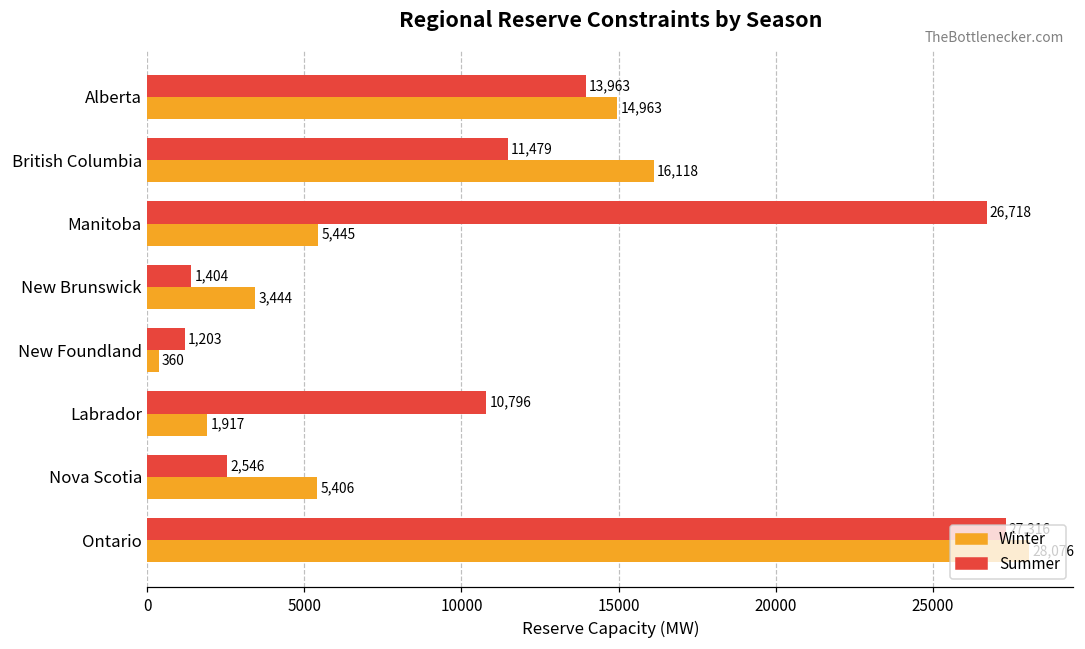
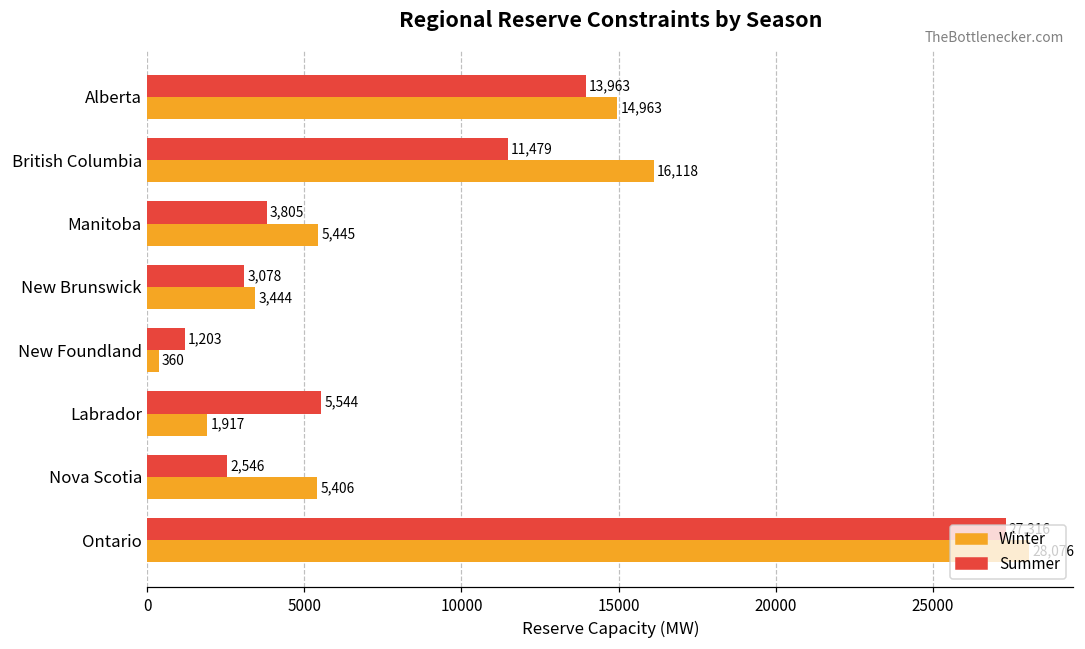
  {
    "Winter": {
      "Alberta": "14,963",
      "British Columbia": "16,118",
      "Manitoba": "5,445",
      "New Brunswick": "3,444",
      "New Foundland": "360",
      "Labrador": "1,917",
      "Nova Scotia": "5,406"
    },
    "Summer": {
      "Alberta": "13,963",
      "British Columbia": "11,479",
-     "Manitoba": "26,718",
-     "New Brunswick": "1,404",
+     "Manitoba": "3,805",
+     "New Brunswick": "3,078",
      "New Foundland": "1,203",
-     "Labrador": "10,796",
+     "Labrador": "5,544",
      "Nova Scotia": "2,546"
    }
  }
